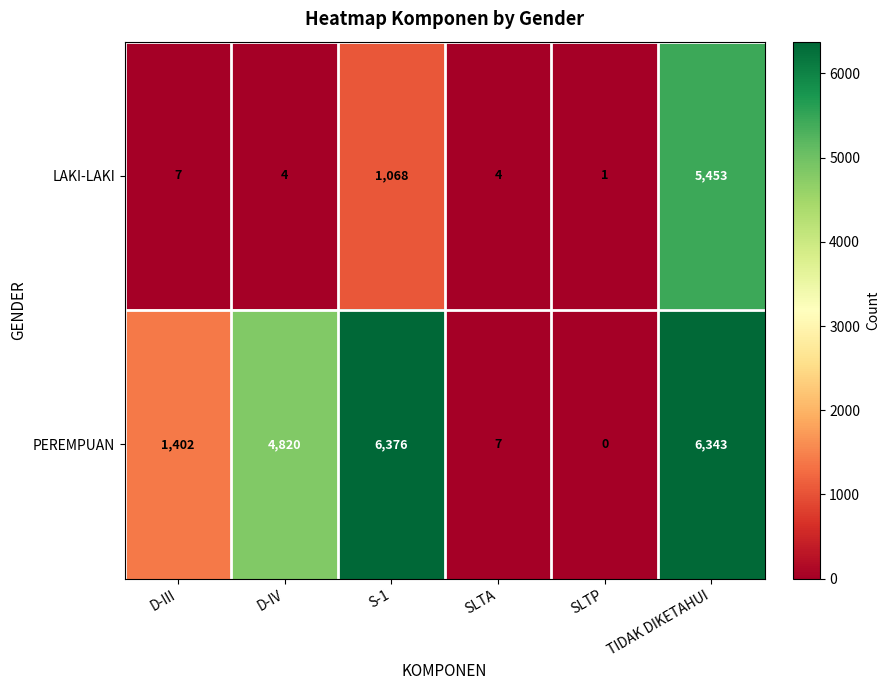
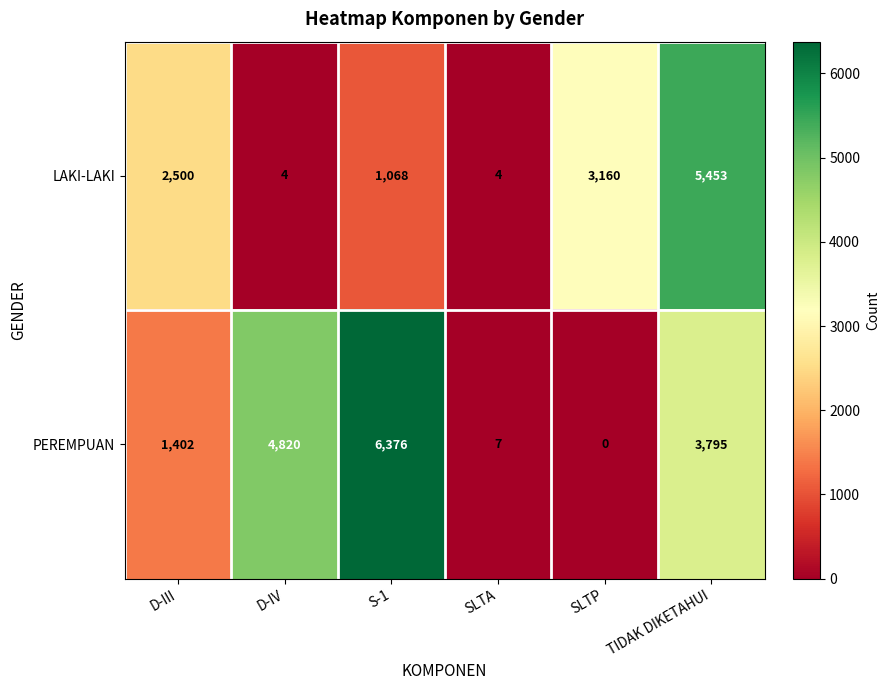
  {
    "LAKI-LAKI": {
-     "D-III": "7",
+     "D-III": "2,500",
      "D-IV": "4",
      "S-1": "1,068",
      "SLTA": "4",
-     "SLTP": "1",
+     "SLTP": "3,160",
      "TIDAK DIKETAHUI": "5,453"
    },
    "PEREMPUAN": {
      "D-III": "1,402",
      "D-IV": "4,820",
      "S-1": "6,376",
      "SLTA": "7",
      "SLTP": "0",
-     "TIDAK DIKETAHUI": "6,343"
+     "TIDAK DIKETAHUI": "3,795"
    }
  }
